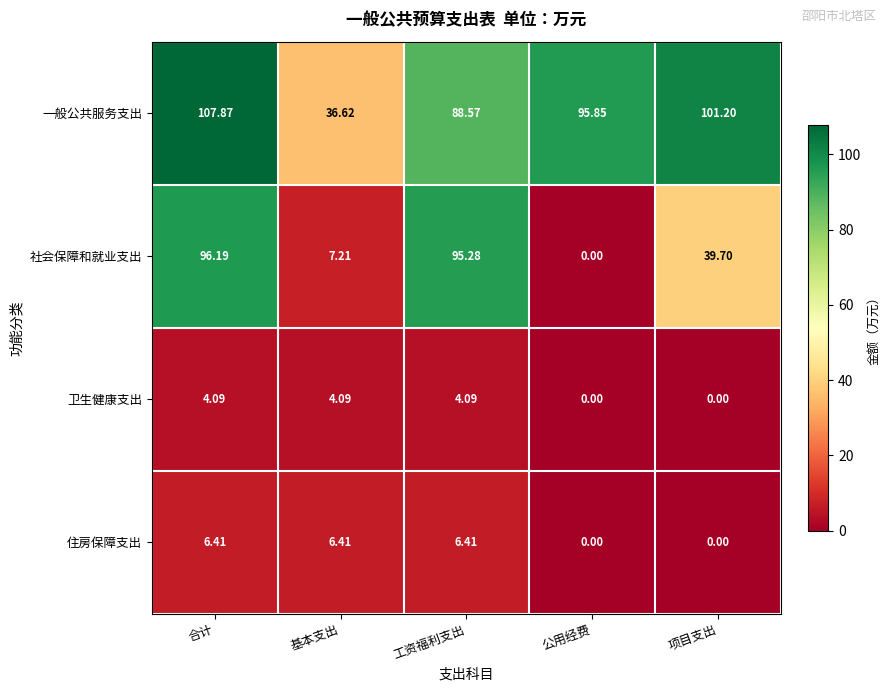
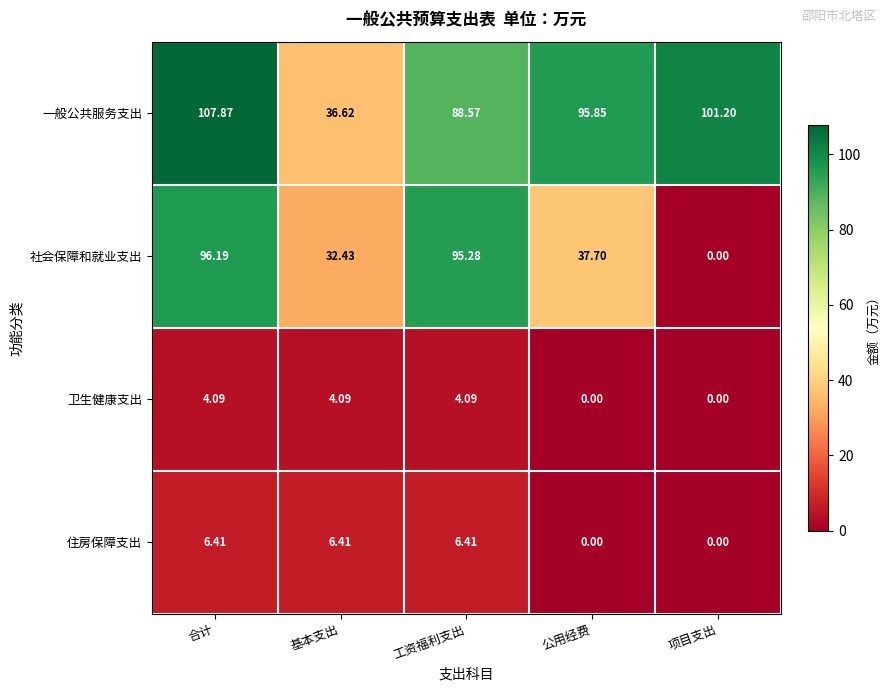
  {
    "一般公共服务支出": {
      "合计": 107.87,
      "基本支出": 36.62,
      "工资福利支出": 88.57,
      "公用经费": 95.85,
      "项目支出": 101.20
    },
    "社会保障和就业支出": {
      "合计": 96.19,
-     "基本支出": 7.21,
+     "基本支出": 32.43,
      "工资福利支出": 95.28,
-     "公用经费": 0.00,
-     "项目支出": 39.70
+     "公用经费": 37.70,
+     "项目支出": 0.00
    },
    "卫生健康支出": {
      "合计": 4.09,
      "基本支出": 4.09,
      "工资福利支出": 4.09,
      "公用经费": 0.00,
      "项目支出": 0.00
    },
    "住房保障支出": {
      "合计": 6.41,
      "基本支出": 6.41,
      "工资福利支出": 6.41,
      "公用经费": 0.00,
      "项目支出": 0.00
    }
  }
